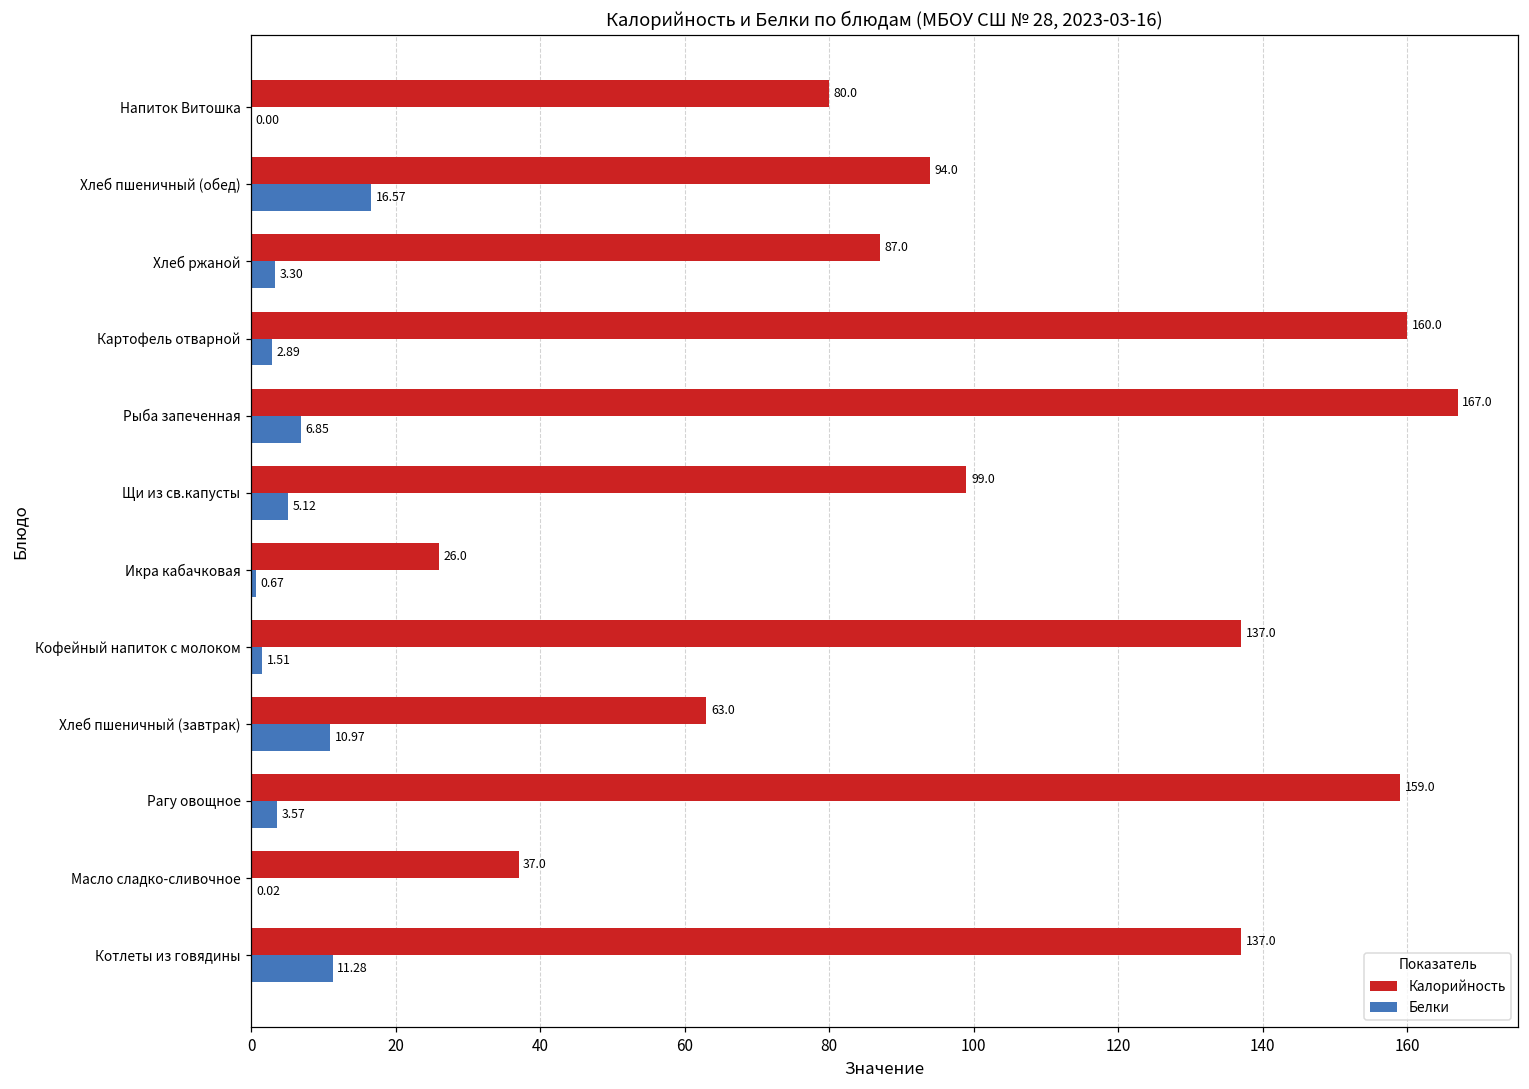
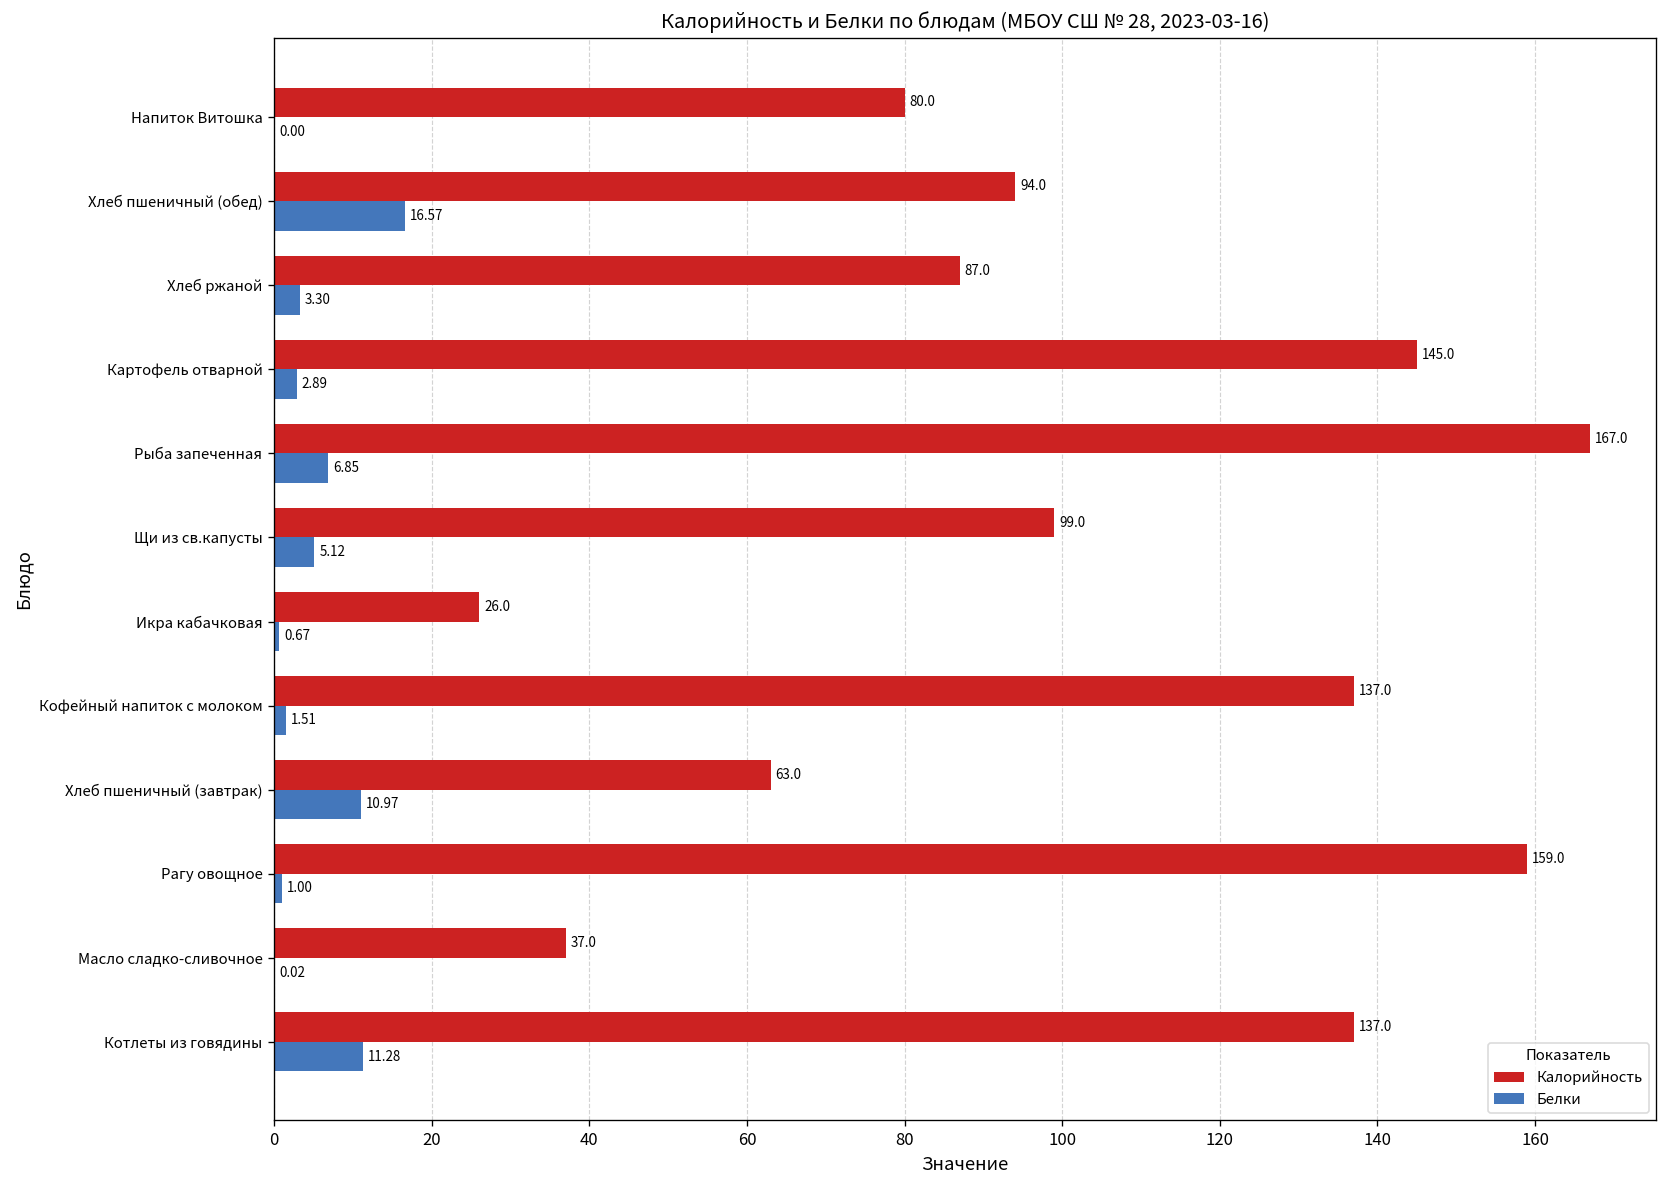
  {
    "Калорийность": {
      "Напиток Витошка": 80.0,
      "Хлеб пшеничный (обед)": 94.0,
      "Хлеб ржаной": 87.0,
-     "Картофель отварной": 160.0,
+     "Картофель отварной": 145.0,
      "Рыба запеченная": 167.0,
      "Щи из св.капусты": 99.0,
      "Икра кабачковая": 26.0,
      "Кофейный напиток с молоком": 137.0,
      "Хлеб пшеничный (завтрак)": 63.0,
      "Рагу овощное": 159.0,
      "Масло сладко-сливочное": 37.0,
      "Котлеты из говядины": 137.0
    },
    "Белки": {
      "Напиток Витошка": 0.00,
      "Хлеб пшеничный (обед)": 16.57,
      "Хлеб ржаной": 3.30,
      "Картофель отварной": 2.89,
      "Рыба запеченная": 6.85,
      "Щи из св.капусты": 5.12,
      "Икра кабачковая": 0.67,
      "Кофейный напиток с молоком": 1.51,
      "Хлеб пшеничный (завтрак)": 10.97,
-     "Рагу овощное": 3.57,
+     "Рагу овощное": 1.00,
      "Масло сладко-сливочное": 0.02,
      "Котлеты из говядины": 11.28
    }
  }
